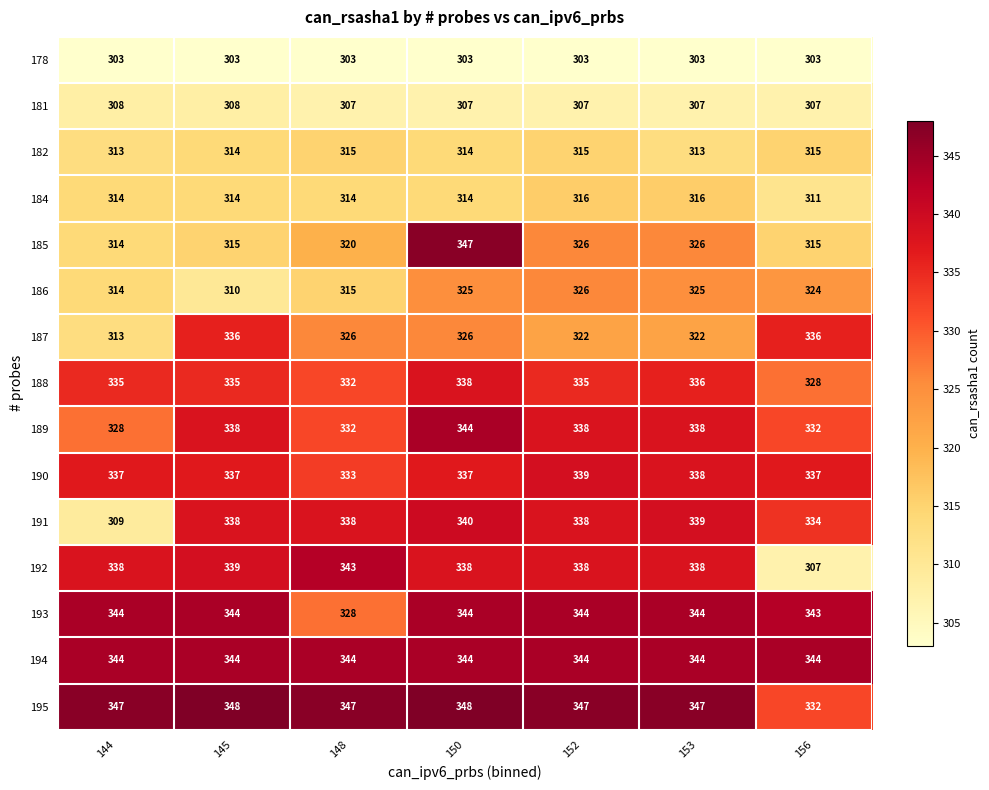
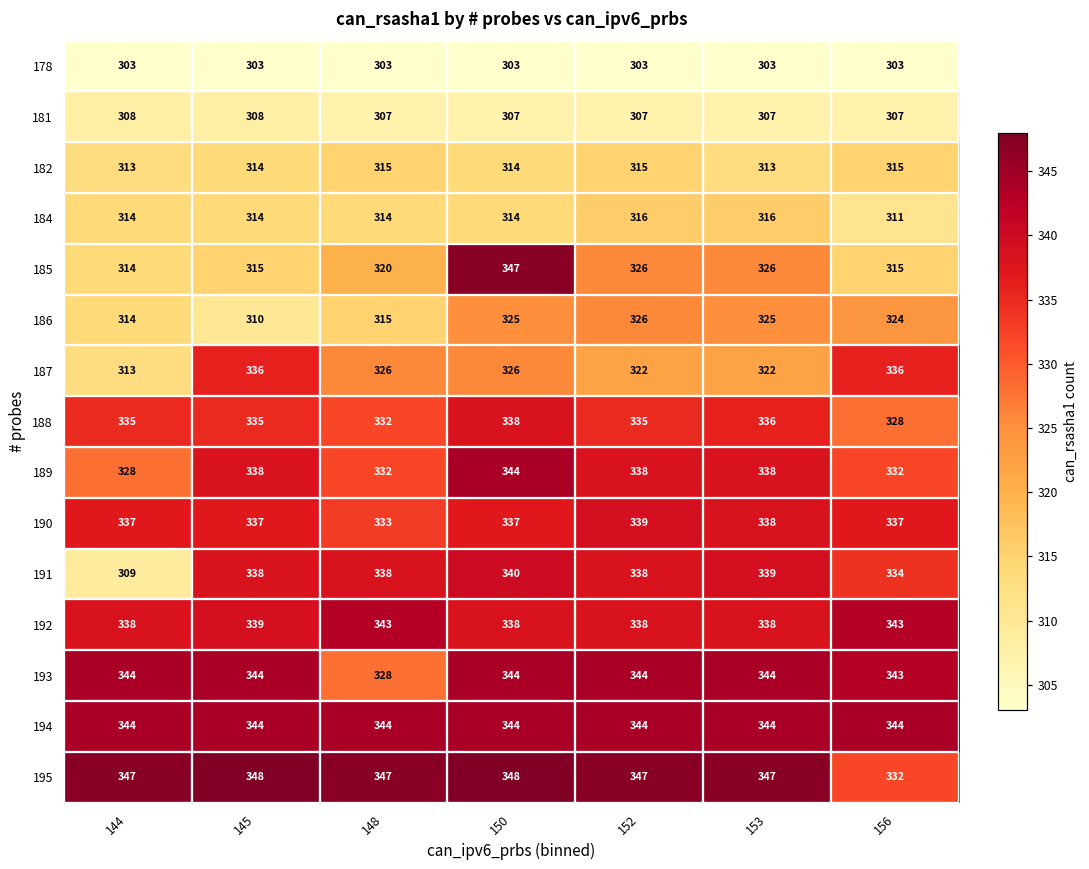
  {
    "178": {
      "144": 303,
      "145": 303,
      "148": 303,
      "150": 303,
      "152": 303,
      "153": 303,
      "156": 303
    },
    "181": {
      "144": 308,
      "145": 308,
      "148": 307,
      "150": 307,
      "152": 307,
      "153": 307,
      "156": 307
    },
    "182": {
      "144": 313,
      "145": 314,
      "148": 315,
      "150": 314,
      "152": 315,
      "153": 313,
      "156": 315
    },
    "184": {
      "144": 314,
      "145": 314,
      "148": 314,
      "150": 314,
      "152": 316,
      "153": 316,
      "156": 311
    },
    "185": {
      "144": 314,
      "145": 315,
      "148": 320,
      "150": 347,
      "152": 326,
      "153": 326,
      "156": 315
    },
    "186": {
      "144": 314,
      "145": 310,
      "148": 315,
      "150": 325,
      "152": 326,
      "153": 325,
      "156": 324
    },
    "187": {
      "144": 313,
      "145": 336,
      "148": 326,
      "150": 326,
      "152": 322,
      "153": 322,
      "156": 336
    },
    "188": {
      "144": 335,
      "145": 335,
      "148": 332,
      "150": 338,
      "152": 335,
      "153": 336,
      "156": 328
    },
    "189": {
      "144": 328,
      "145": 338,
      "148": 332,
      "150": 344,
      "152": 338,
      "153": 338,
      "156": 332
    },
    "190": {
      "144": 337,
      "145": 337,
      "148": 333,
      "150": 337,
      "152": 339,
      "153": 338,
      "156": 337
    },
    "191": {
      "144": 309,
      "145": 338,
      "148": 338,
      "150": 340,
      "152": 338,
      "153": 339,
      "156": 334
    },
    "192": {
      "144": 338,
      "145": 339,
      "148": 343,
      "150": 338,
      "152": 338,
      "153": 338,
-     "156": 307
+     "156": 343
    },
    "193": {
      "144": 344,
      "145": 344,
      "148": 328,
      "150": 344,
      "152": 344,
      "153": 344,
      "156": 343
    },
    "194": {
      "144": 344,
      "145": 344,
      "148": 344,
      "150": 344,
      "152": 344,
      "153": 344,
      "156": 344
    },
    "195": {
      "144": 347,
      "145": 348,
      "148": 347,
      "150": 348,
      "152": 347,
      "153": 347,
      "156": 332
    }
  }
